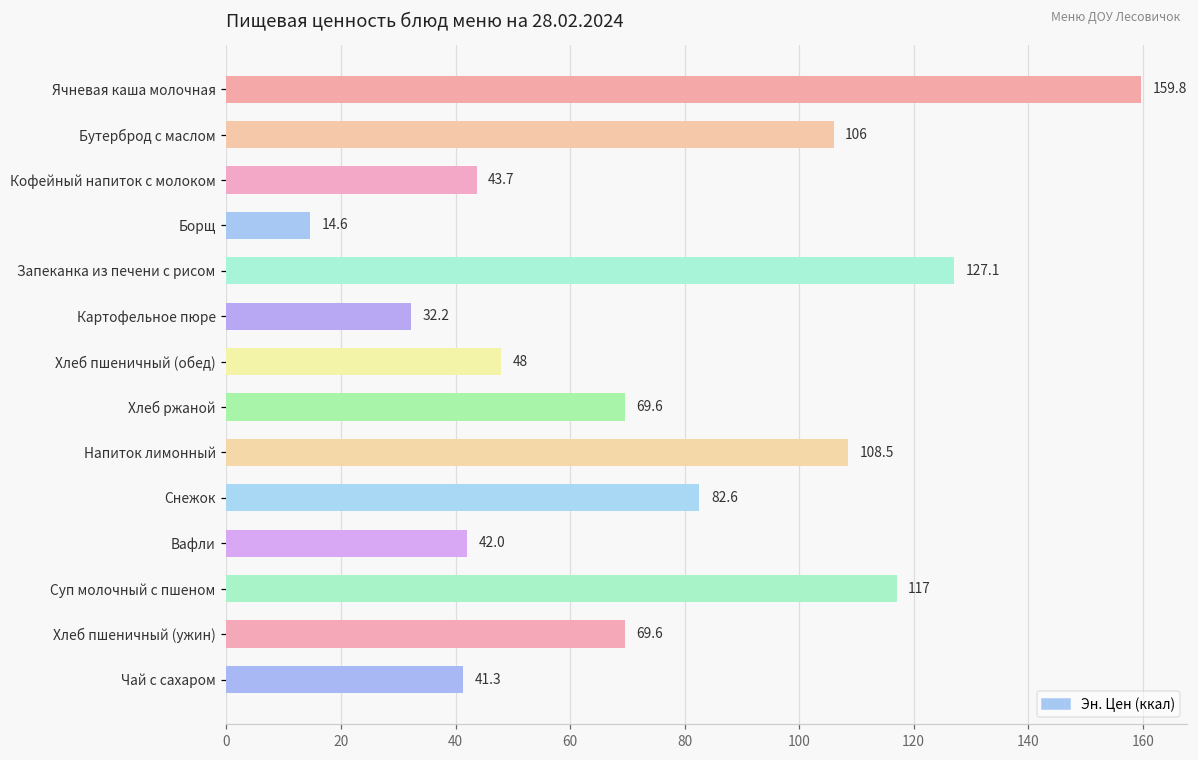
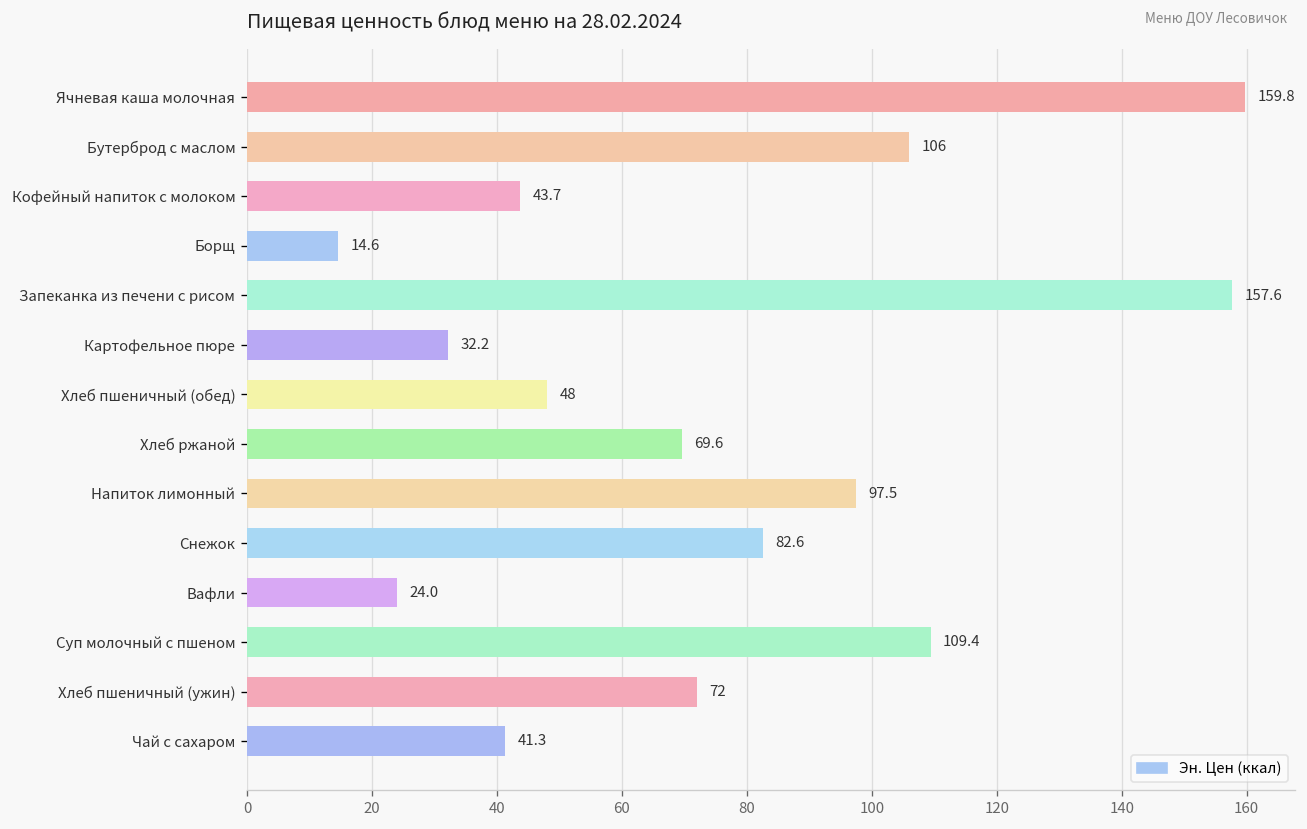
  {
    "Ячневая каша молочная": 159.8,
    "Бутерброд с маслом": 106,
    "Кофейный напиток с молоком": 43.7,
    "Борщ": 14.6,
-   "Запеканка из печени с рисом": 127.1,
+   "Запеканка из печени с рисом": 157.6,
    "Картофельное пюре": 32.2,
    "Хлеб пшеничный (обед)": 48,
    "Хлеб ржаной": 69.6,
-   "Напиток лимонный": 108.5,
+   "Напиток лимонный": 97.5,
    "Снежок": 82.6,
-   "Вафли": 42.0,
-   "Суп молочный с пшеном": 117,
-   "Хлеб пшеничный (ужин)": 69.6,
+   "Вафли": 24.0,
+   "Суп молочный с пшеном": 109.4,
+   "Хлеб пшеничный (ужин)": 72,
    "Чай с сахаром": 41.3
  }
